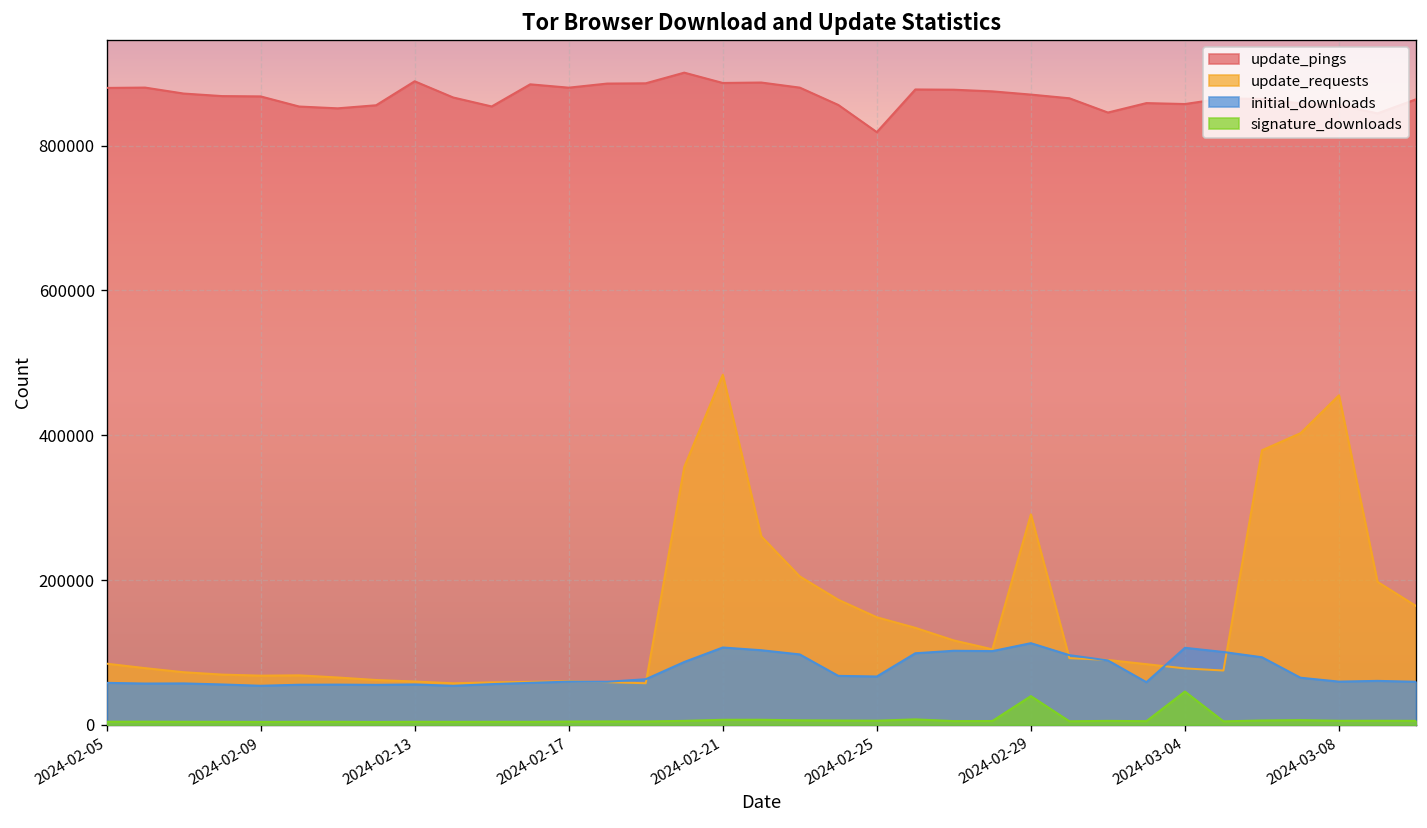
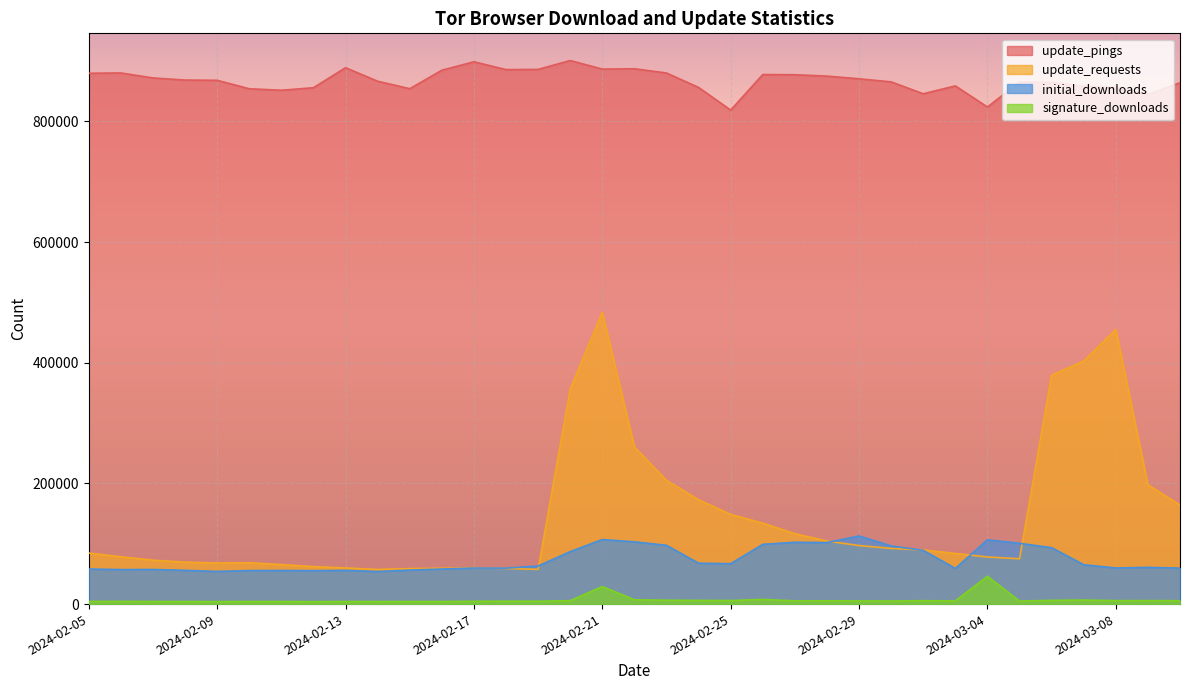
  {
    "update_pings": {
      "2024-02-05": 880000,
      "2024-02-09": 870000,
      "2024-02-13": 890000,
-     "2024-02-17": 880000,
+     "2024-02-17": 900000,
      "2024-02-21": 890000,
      "2024-02-25": 820000,
      "2024-02-29": 870000,
-     "2024-03-04": 860000
+     "2024-03-04": 820000
    },
    "update_requests": {
      "2024-02-05": 80000,
      "2024-02-09": 70000,
      "2024-02-21": 480000,
      "2024-02-25": 150000,
-     "2024-02-29": 290000,
+     "2024-02-29": 100000,
      "2024-03-04": 80000,
      "2024-03-08": 460000
    },
    "initial_downloads": {
      "2024-02-05": 60000,
      "2024-02-09": 50000,
      "2024-02-21": 110000,
      "2024-02-25": 70000,
      "2024-02-29": 110000,
      "2024-03-04": 110000,
      "2024-03-08": 60000
    },
    "signature_downloads": {
      "2024-02-05": 0,
      "2024-02-09": 0,
      "2024-02-13": 0,
      "2024-02-17": 0,
-     "2024-02-21": 10000,
+     "2024-02-21": 30000,
      "2024-02-25": 10000,
-     "2024-02-29": 40000,
+     "2024-02-29": 10000,
      "2024-03-04": 50000,
      "2024-03-08": 10000
    }
  }
